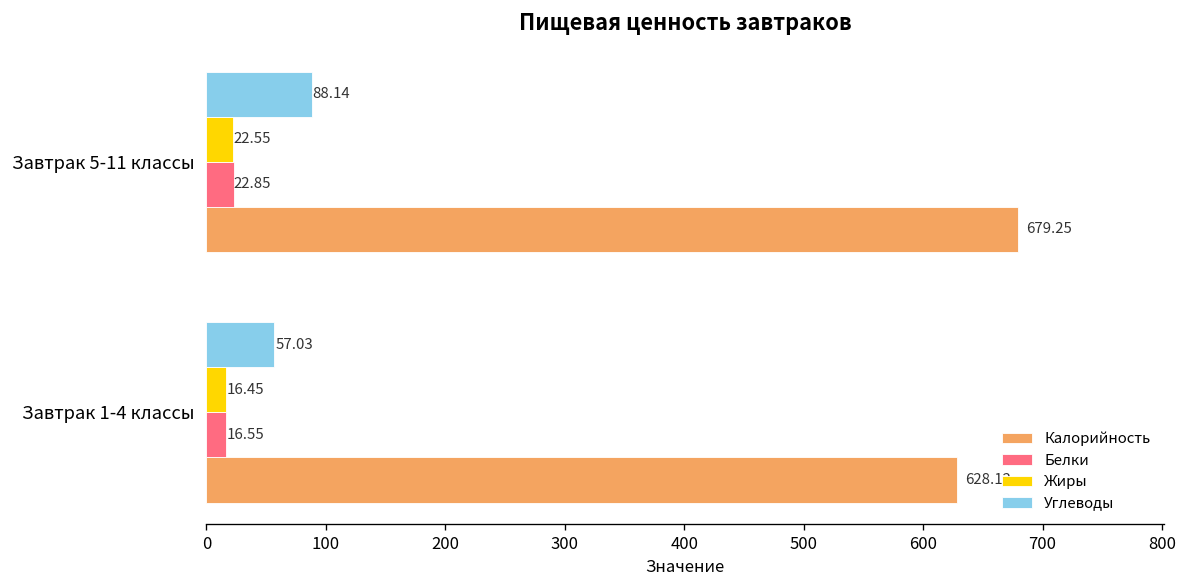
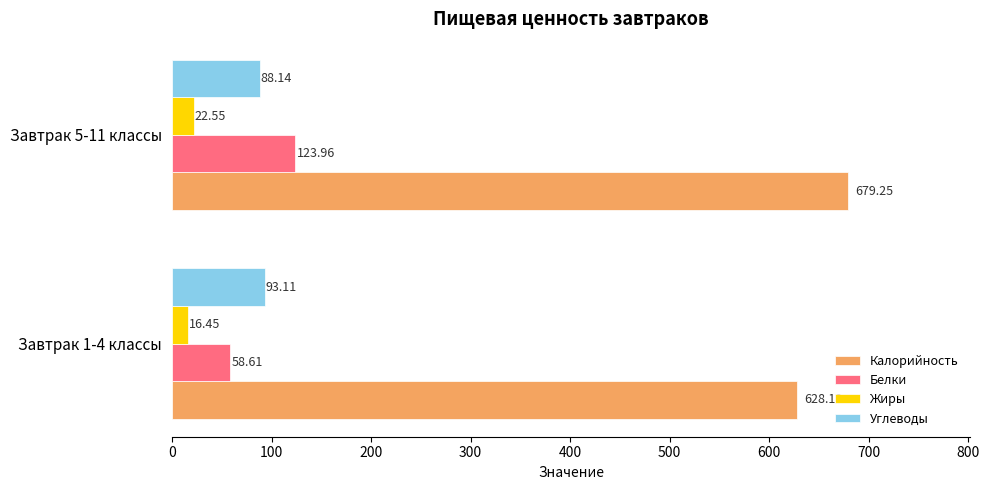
  {
    "Калорийность": {
      "Завтрак 5-11 классы": 679.25,
      "Завтрак 1-4 классы": 628.12
    },
    "Белки": {
-     "Завтрак 5-11 классы": 22.85,
-     "Завтрак 1-4 классы": 16.55
+     "Завтрак 5-11 классы": 123.96,
+     "Завтрак 1-4 классы": 58.61
    },
    "Жиры": {
      "Завтрак 5-11 классы": 22.55,
      "Завтрак 1-4 классы": 16.45
    },
    "Углеводы": {
      "Завтрак 5-11 классы": 88.14,
-     "Завтрак 1-4 классы": 57.03
+     "Завтрак 1-4 классы": 93.11
    }
  }
